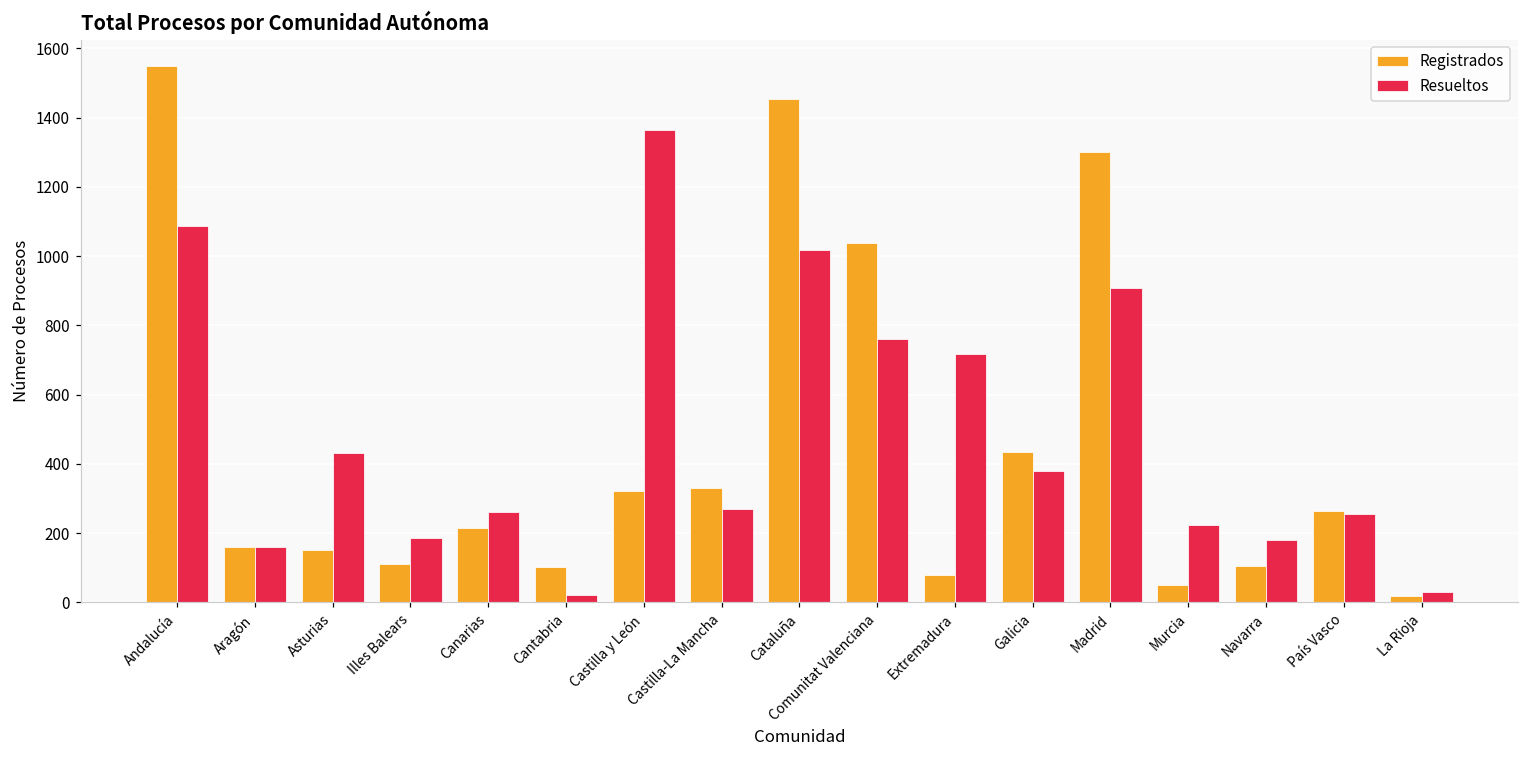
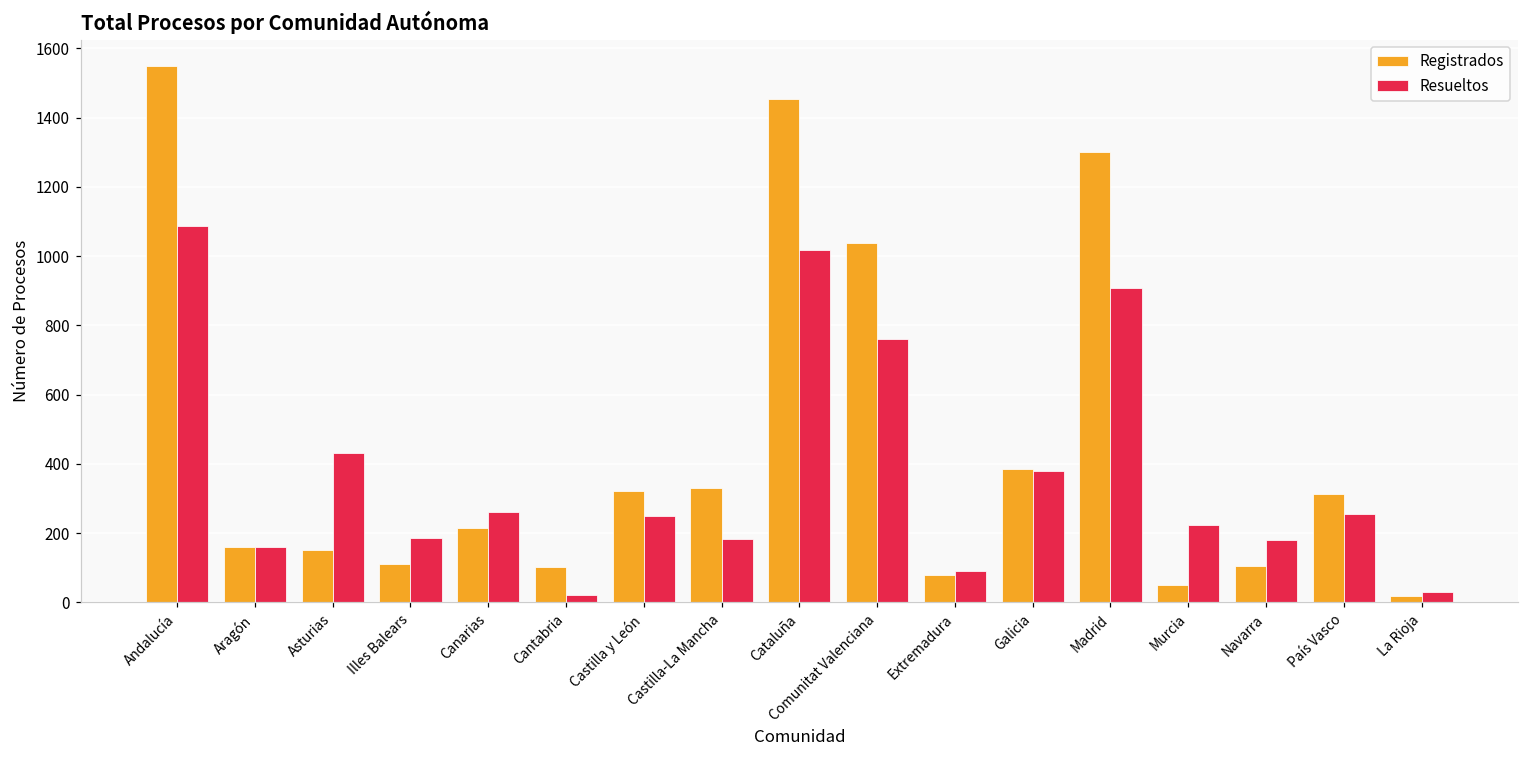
  {
    "Registrados": {
      "Andalucía": 1550,
      "Aragón": 160,
      "Asturias": 150,
      "Illes Balears": 110,
      "Canarias": 220,
      "Cantabria": 100,
      "Castilla y León": 320,
      "Castilla-La Mancha": 330,
      "Cataluña": 1450,
      "Comunitat Valenciana": 1040,
      "Extremadura": 80,
-     "Galicia": 440,
+     "Galicia": 390,
      "Madrid": 1300,
      "Murcia": 50,
      "Navarra": 110,
-     "País Vasco": 270,
+     "País Vasco": 310,
      "La Rioja": 20
    },
    "Resueltos": {
      "Andalucía": 1090,
      "Aragón": 160,
      "Asturias": 430,
      "Illes Balears": 190,
      "Canarias": 260,
      "Cantabria": 20,
-     "Castilla y León": 1360,
-     "Castilla-La Mancha": 270,
+     "Castilla y León": 250,
+     "Castilla-La Mancha": 180,
      "Cataluña": 1020,
      "Comunitat Valenciana": 760,
-     "Extremadura": 720,
+     "Extremadura": 90,
      "Galicia": 380,
      "Madrid": 910,
      "Murcia": 220,
      "Navarra": 180,
      "País Vasco": 260,
      "La Rioja": 30
    }
  }
